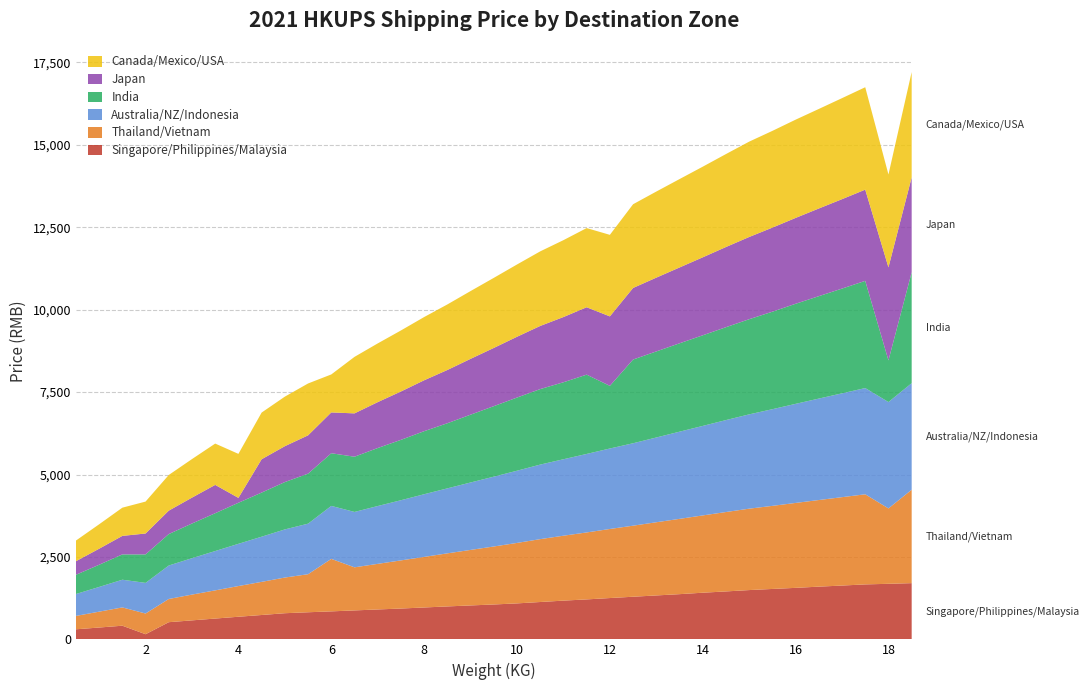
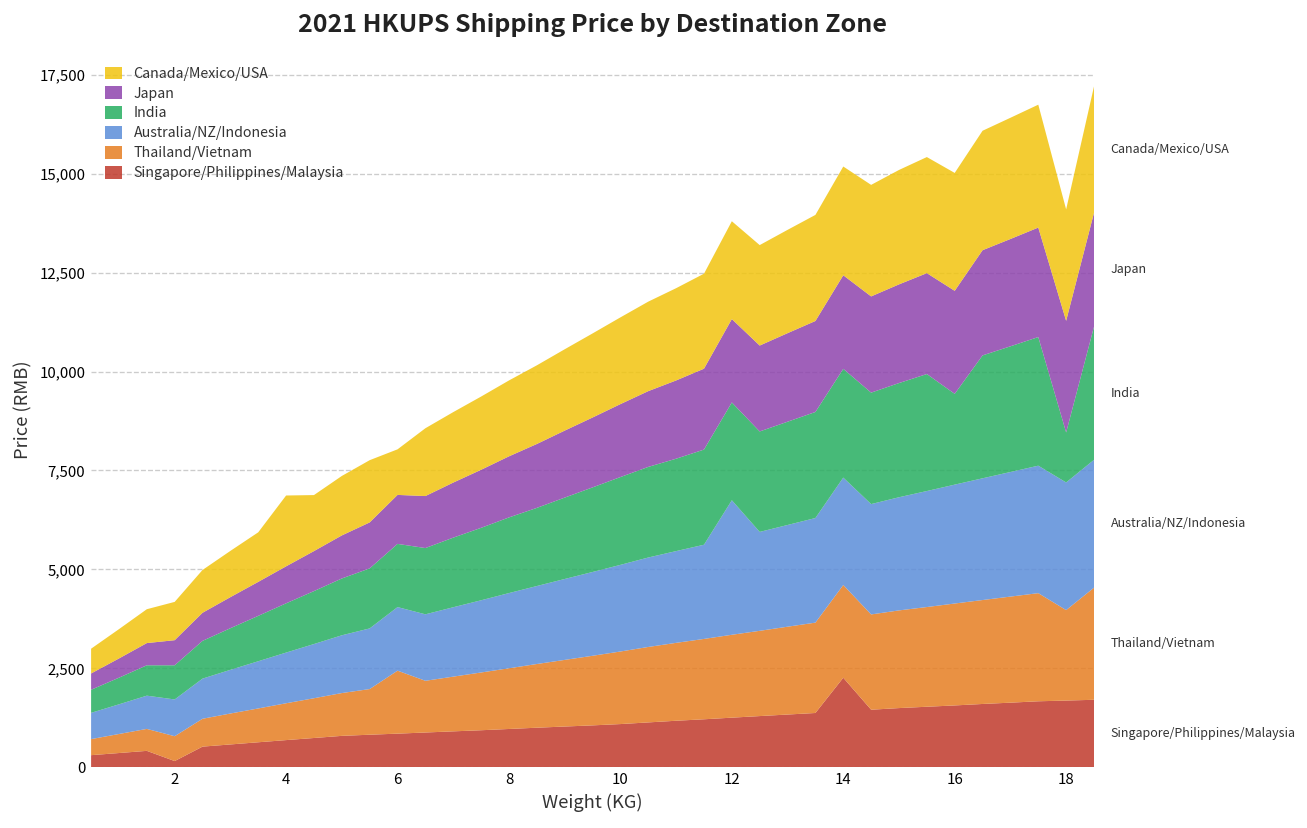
  {
    "Singapore/Philippines/Malaysia": {
      "2": "200",
      "4": "700",
      "6": "800",
      "8": "1,000",
      "10": "1,100",
      "12": "1,300",
-     "14": "1,400",
+     "14": "2,300",
      "16": "1,600",
      "18": "1,700"
    },
    "Thailand/Vietnam": {
      "2": "600",
      "4": "900",
      "6": "1,600",
      "8": "1,500",
      "10": "1,800",
      "12": "2,100",
      "14": "2,300",
      "16": "2,600",
      "18": "2,300"
    },
    "Australia/NZ/Indonesia": {
      "2": "900",
      "4": "1,300",
      "6": "1,600",
      "8": "1,900",
      "10": "2,200",
-     "12": "2,400",
+     "12": "3,400",
      "14": "2,700",
      "16": "3,000",
      "18": "3,200"
    },
    "India": {
      "2": "900",
      "4": "1,200",
      "6": "1,600",
      "8": "1,900",
      "10": "2,200",
-     "12": "1,900",
+     "12": "2,500",
      "14": "2,700",
-     "16": "3,000",
+     "16": "2,300",
      "18": "1,300"
    },
    "Japan": {
      "2": "600",
-     "4": "100",
+     "4": "900",
      "6": "1,200",
      "8": "1,500",
      "10": "1,800",
      "12": "2,100",
      "14": "2,400",
      "16": "2,600",
      "18": "2,800"
    },
    "Canada/Mexico/USA": {
      "2": "1,000",
-     "4": "1,300",
+     "4": "1,800",
      "6": "1,200",
      "8": "1,900",
      "10": "2,200",
      "12": "2,500",
      "14": "2,700",
      "16": "3,000",
      "18": "2,800"
    }
  }
